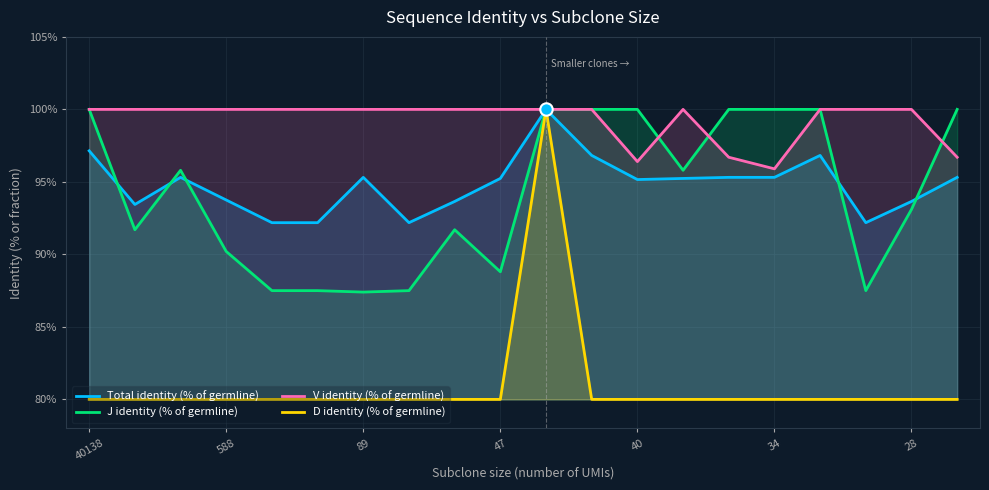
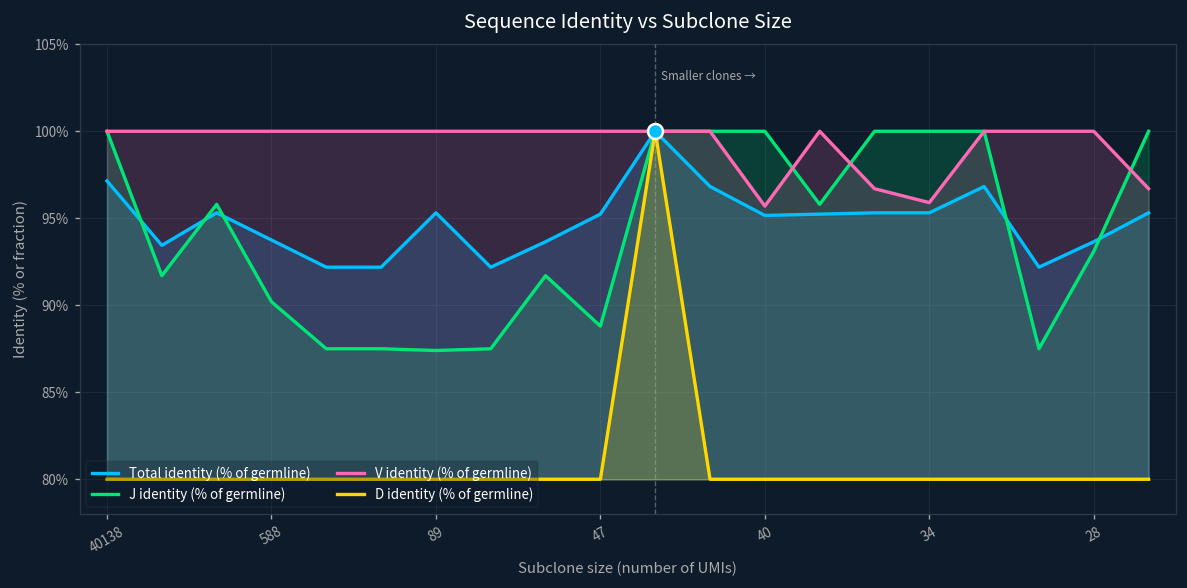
  {
    "J identity (% of germline)": {
      "588": "90.2%",
      "89": "87.4%",
      "47": "88.8%",
      "40": "100.0%",
      "34": "100.0%",
      "28": "93.1%"
    },
    "V identity (% of germline)": {
      "588": "100.0%",
      "89": "100.0%",
      "47": "100.0%",
-     "40": "96.4%",
+     "40": "95.7%",
      "34": "95.9%",
      "28": "100.0%"
    },
    "D identity (% of germline)": {
      "47": "80.0%",
      "40": "80.0%",
      "34": "80.0%",
      "28": "80.0%"
    }
  }
